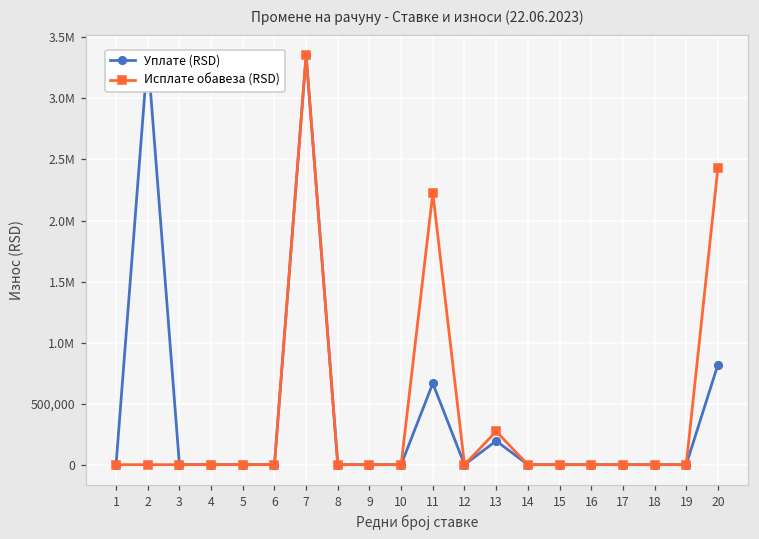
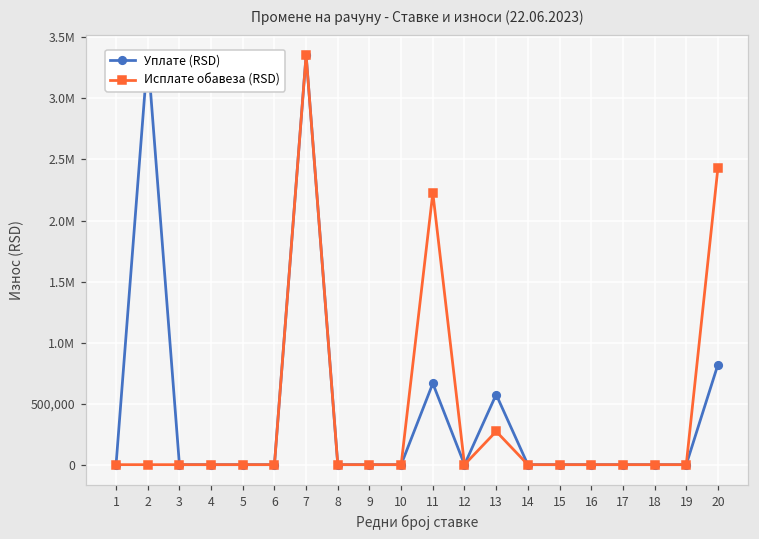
  {
    "Уплате (RSD)": {
      "11": "670,000",
-     "13": "190,000",
+     "13": "570,000",
      "20": "820,000"
    },
    "Исплате обавеза (RSD)": {
      "2": "0",
      "11": "2,230,000",
      "13": "270,000",
      "20": "2,430,000"
    }
  }
